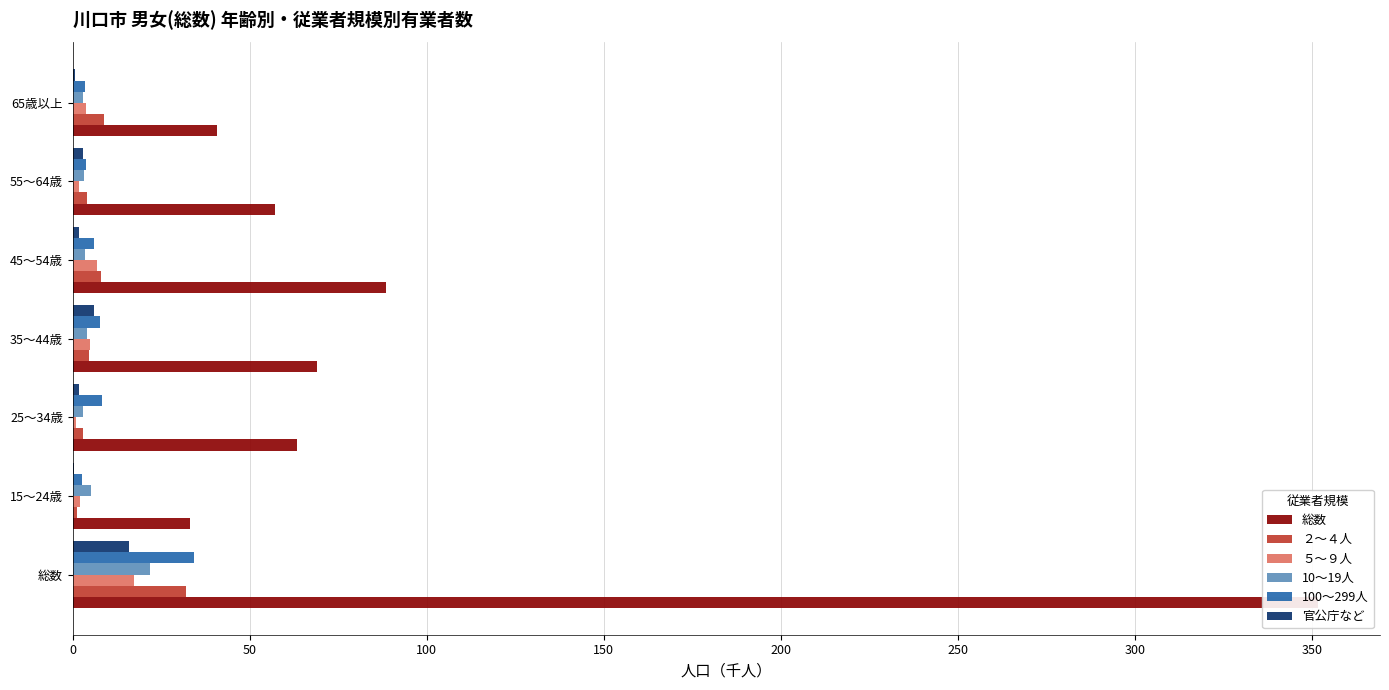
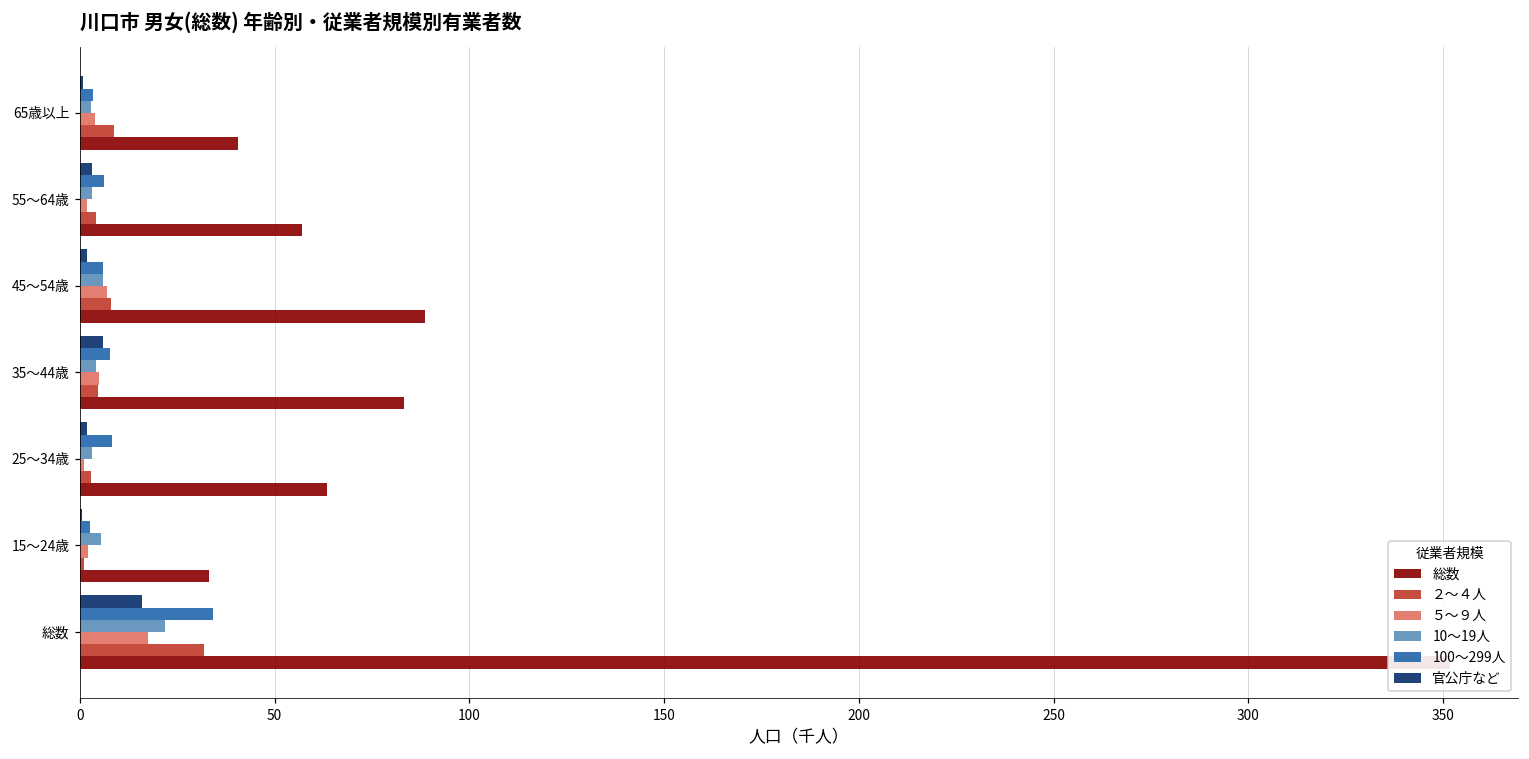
  {
    "総数": {
      "65歳以上": 41,
      "55～64歳": 57,
      "45～54歳": 89,
-     "35～44歳": 69,
+     "35～44歳": 83,
      "25～34歳": 63,
      "15～24歳": 33
    },
    "２～４人": {
      "65歳以上": 9,
      "55～64歳": 4,
      "45～54歳": 8,
      "35～44歳": 5,
      "25～34歳": 3,
      "15～24歳": 1,
      "総数": 32
    },
    "５～９人": {
      "65歳以上": 4,
      "55～64歳": 2,
      "45～54歳": 7,
      "35～44歳": 5,
      "25～34歳": 1,
      "15～24歳": 2,
      "総数": 17
    },
    "10～19人": {
      "65歳以上": 3,
      "55～64歳": 3,
-     "45～54歳": 4,
+     "45～54歳": 6,
      "35～44歳": 4,
      "25～34歳": 3,
      "15～24歳": 5,
      "総数": 22
    },
    "100～299人": {
      "65歳以上": 3,
-     "55～64歳": 4,
+     "55～64歳": 6,
      "45～54歳": 6,
      "35～44歳": 8,
      "25～34歳": 8,
      "15～24歳": 3,
      "総数": 34
    },
    "官公庁など": {
      "55～64歳": 3,
      "45～54歳": 2,
      "35～44歳": 6,
      "25～34歳": 2,
      "総数": 16
    }
  }
